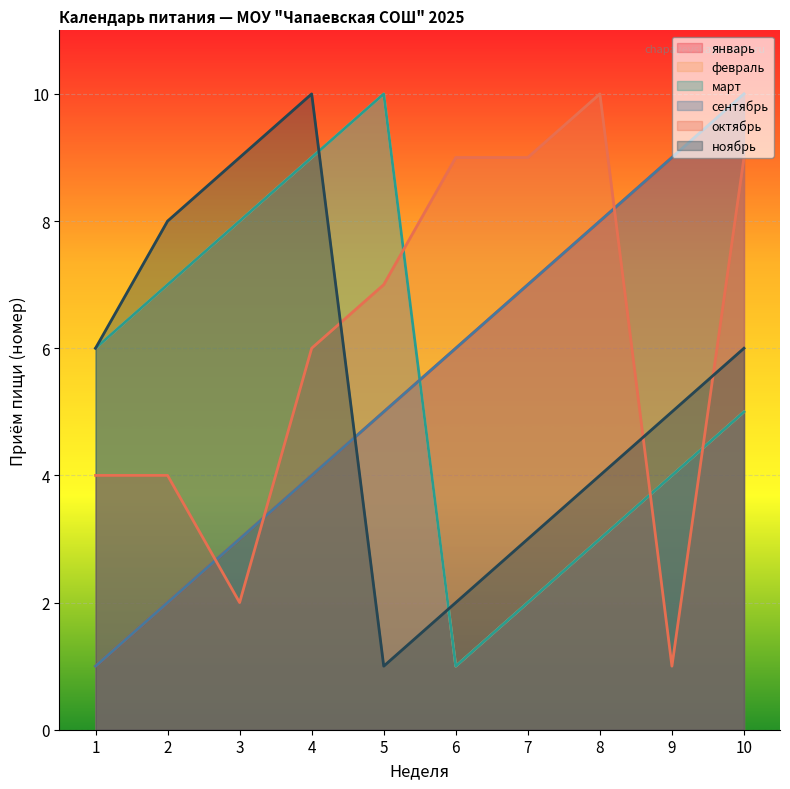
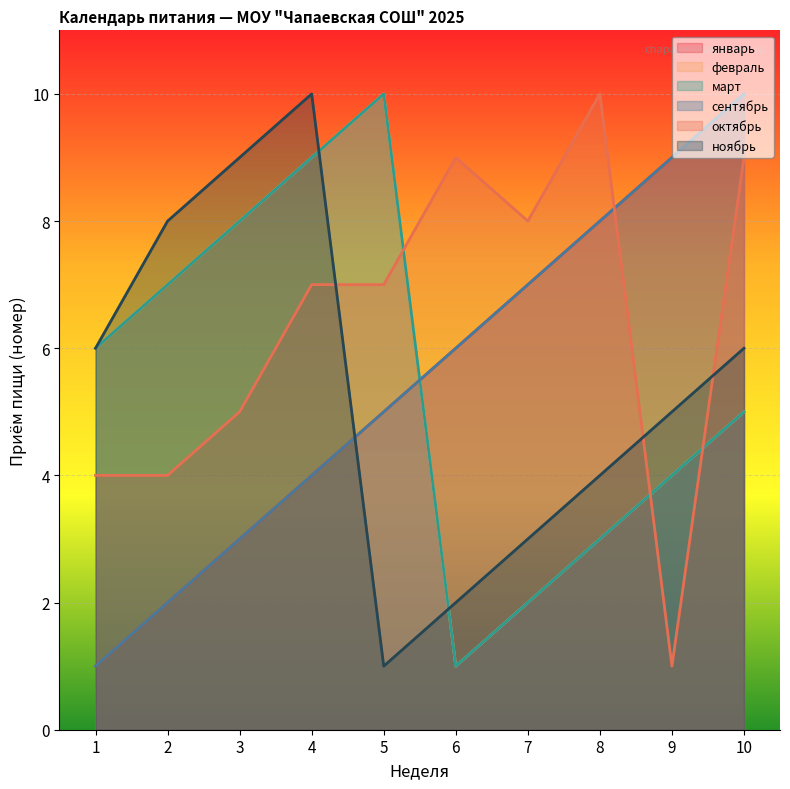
  {
    "октябрь": {
      "1": 4,
      "2": 4,
-     "3": 2,
-     "4": 6,
+     "3": 5,
+     "4": 7,
      "5": 7,
      "6": 9,
-     "7": 9,
+     "7": 8,
      "8": 10,
      "9": 1
    }
  }
